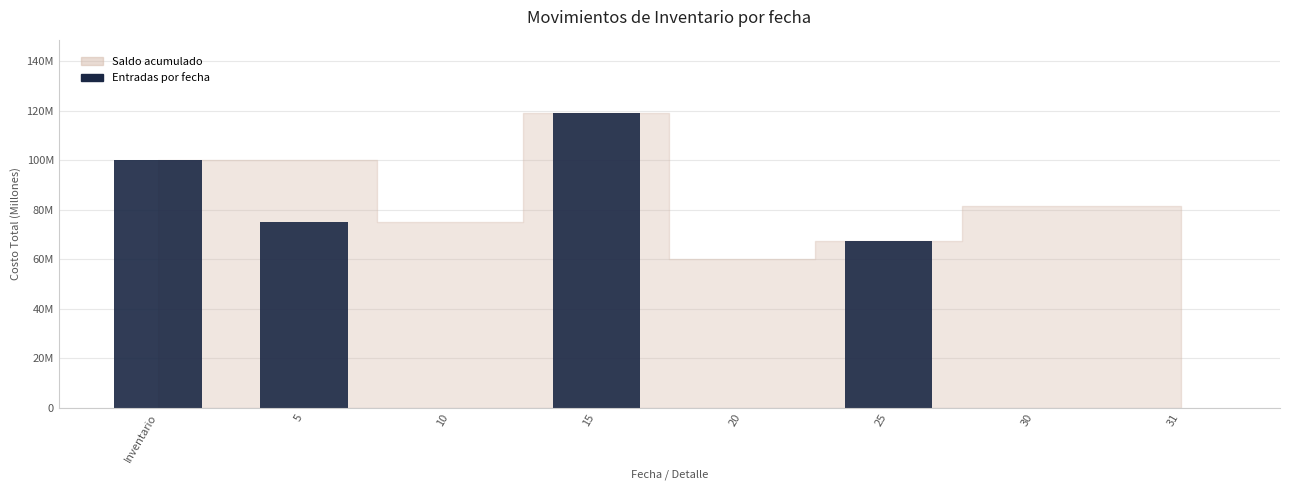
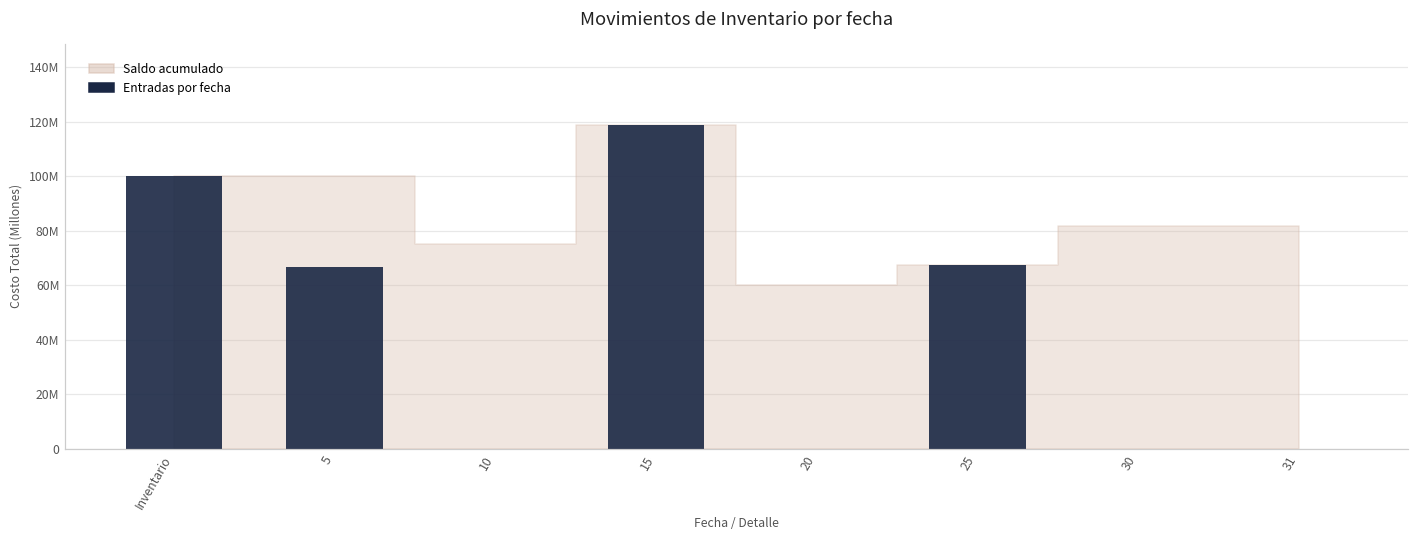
  {
    "Entradas por fecha": {
      "Inventario": 100000000,
-     "5": 75000000,
+     "5": 67000000,
      "10": 0,
      "15": 119000000,
      "20": 0,
      "25": 68000000,
      "30": 0,
      "31": 0
    }
  }
